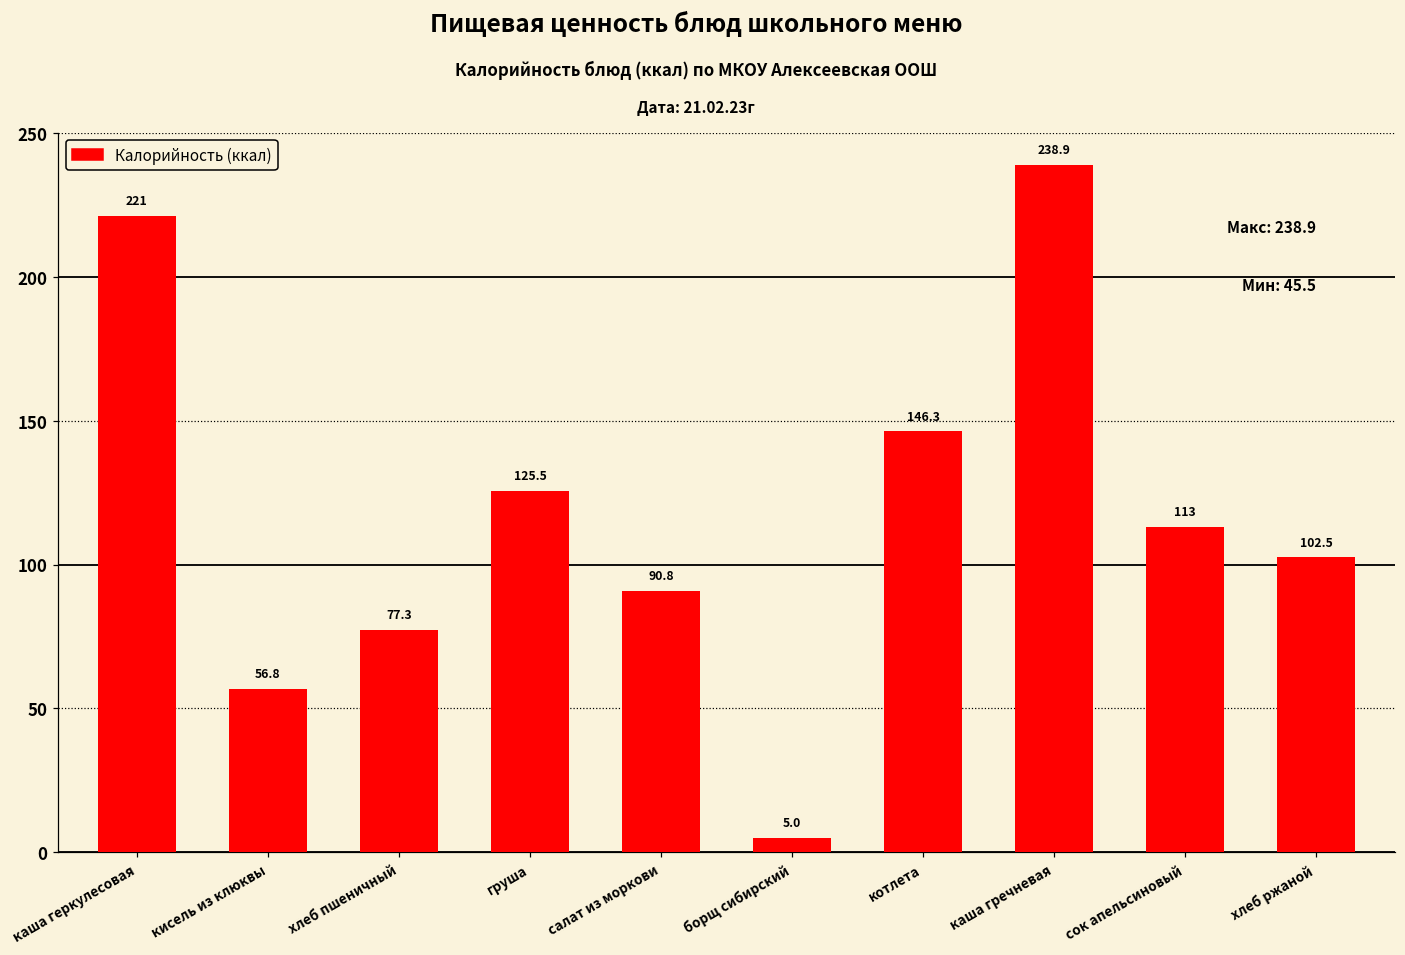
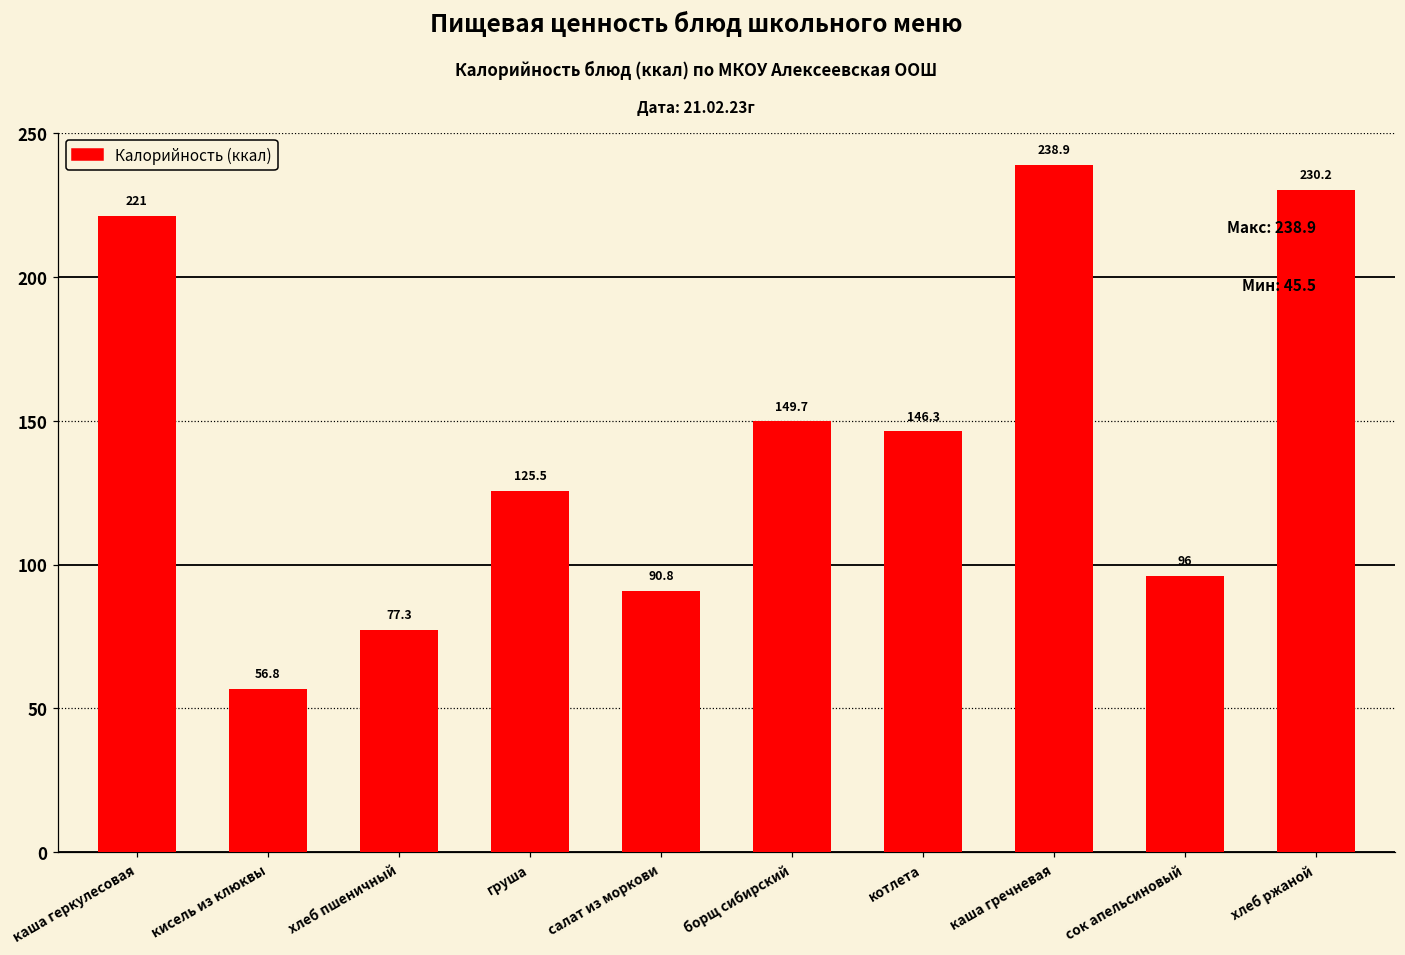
  {
    "каша геркулесовая": 221,
    "кисель из клюквы": 56.8,
    "хлеб пшеничный": 77.3,
    "груша": 125.5,
    "салат из моркови": 90.8,
-   "борщ сибирский": 5.0,
+   "борщ сибирский": 149.7,
    "котлета": 146.3,
    "каша гречневая": 238.9,
-   "сок апельсиновый": 113,
-   "хлеб ржаной": 102.5
+   "сок апельсиновый": 96,
+   "хлеб ржаной": 230.2
  }
